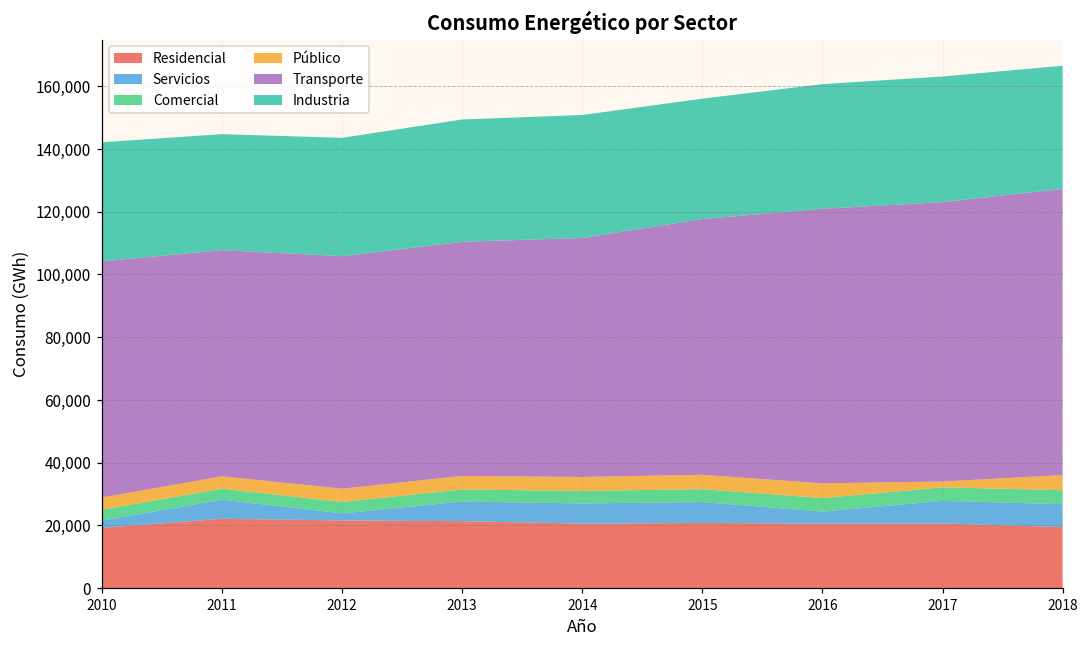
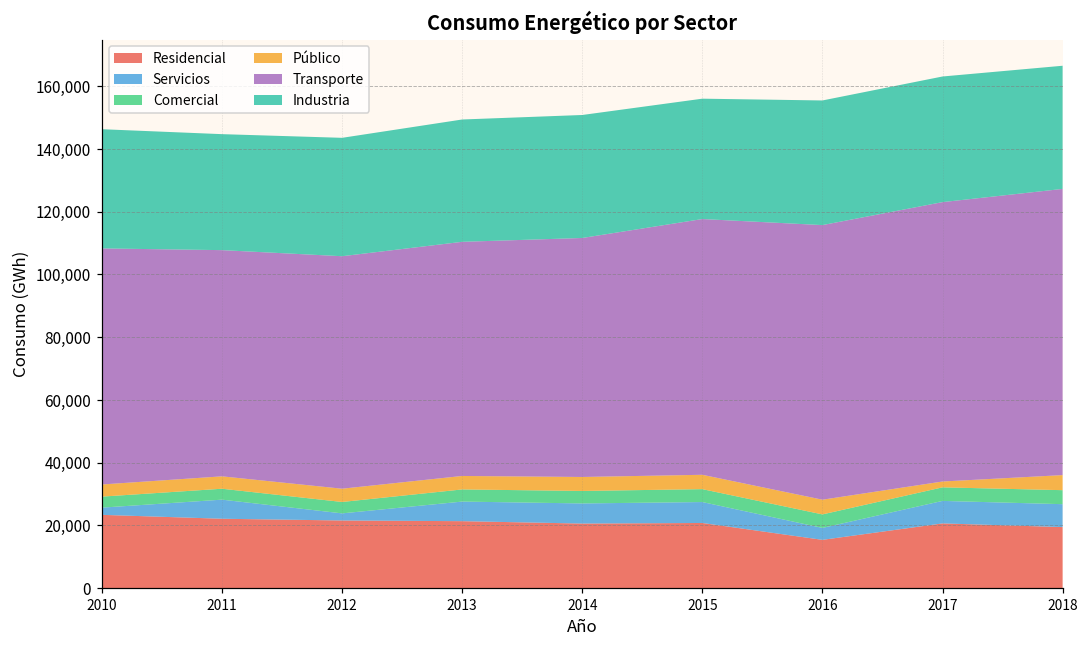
  {
    "Residencial": {
-     "2010": "19,000",
+     "2010": "23,000",
      "2011": "22,000",
      "2012": "22,000",
      "2013": "21,000",
      "2014": "21,000",
      "2015": "21,000",
-     "2016": "21,000",
+     "2016": "15,000",
      "2017": "21,000",
      "2018": "19,000"
    },
    "Servicios": {
      "2010": "2,000",
      "2011": "6,000",
      "2012": "2,000",
      "2013": "6,000",
      "2014": "6,000",
      "2015": "7,000",
      "2016": "4,000",
      "2017": "7,000",
      "2018": "7,000"
    },
    "Público": {
      "2010": "4,000",
      "2011": "4,000",
      "2012": "4,000",
      "2013": "4,000",
      "2014": "4,000",
      "2015": "5,000",
      "2016": "5,000",
      "2017": "2,000",
      "2018": "5,000"
    },
    "Transporte": {
      "2010": "75,000",
      "2011": "72,000",
      "2012": "74,000",
      "2013": "75,000",
      "2014": "76,000",
      "2015": "82,000",
      "2016": "88,000",
      "2017": "89,000",
      "2018": "91,000"
    }
  }
